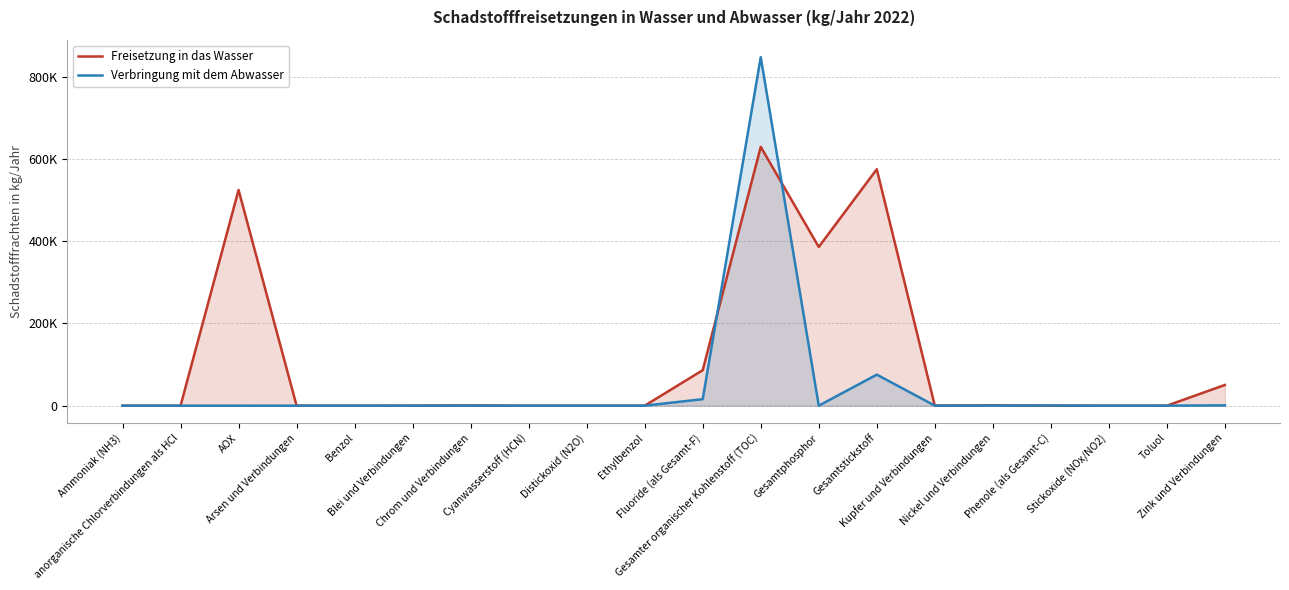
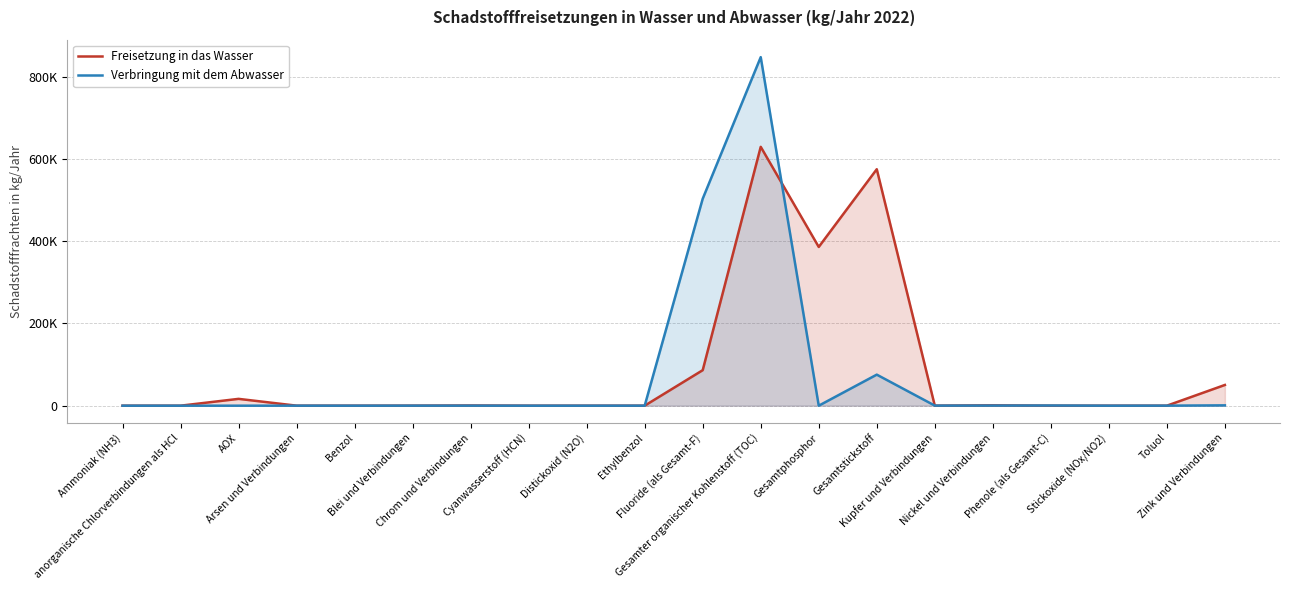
  {
    "Freisetzung in das Wasser": {
-     "AOX": 520000,
+     "AOX": 20000,
      "Fluoride (als Gesamt-F)": 90000,
      "Gesamter organischer Kohlenstoff (TOC)": 630000,
      "Gesamtphosphor": 390000,
      "Gesamtstickstoff": 580000,
      "Zink und Verbindungen": 50000
    },
    "Verbringung mit dem Abwasser": {
      "AOX": 0,
-     "Fluoride (als Gesamt-F)": 20000,
+     "Fluoride (als Gesamt-F)": 500000,
      "Gesamter organischer Kohlenstoff (TOC)": 850000,
      "Gesamtphosphor": 0,
      "Gesamtstickstoff": 80000,
      "Zink und Verbindungen": 0
    }
  }
